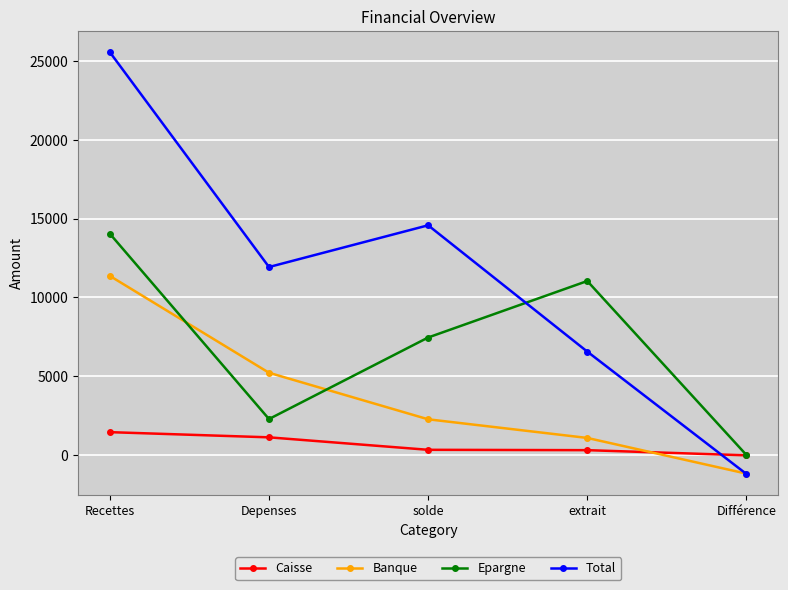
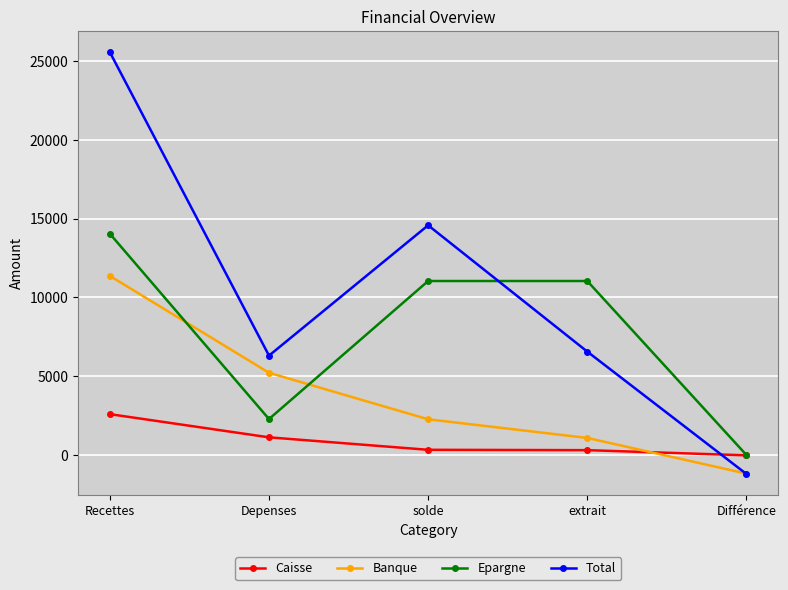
  {
    "Caisse": {
-     "Recettes": 1400,
+     "Recettes": 2600,
      "Depenses": 1100,
      "solde": 300,
      "extrait": 300
    },
    "Banque": {
      "Recettes": 11400,
      "Depenses": 5200,
      "solde": 2300,
      "extrait": 1100
    },
    "Epargne": {
      "Recettes": 14000,
      "Depenses": 2300,
-     "solde": 7500,
+     "solde": 11000,
      "extrait": 11000
    },
    "Total": {
      "Recettes": 25600,
-     "Depenses": 11900,
+     "Depenses": 6300,
      "solde": 14600,
      "extrait": 6600
    }
  }
